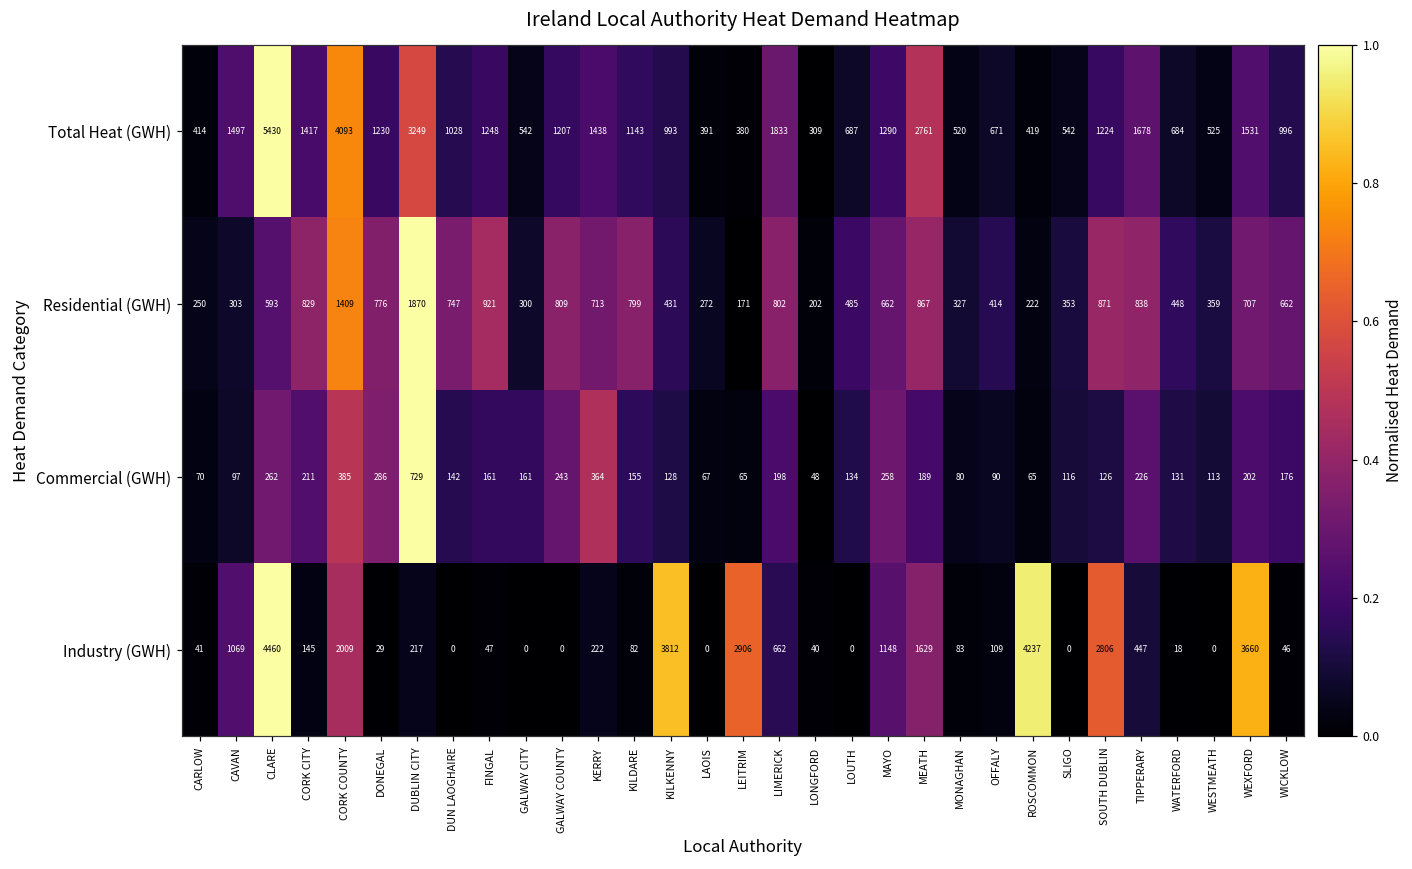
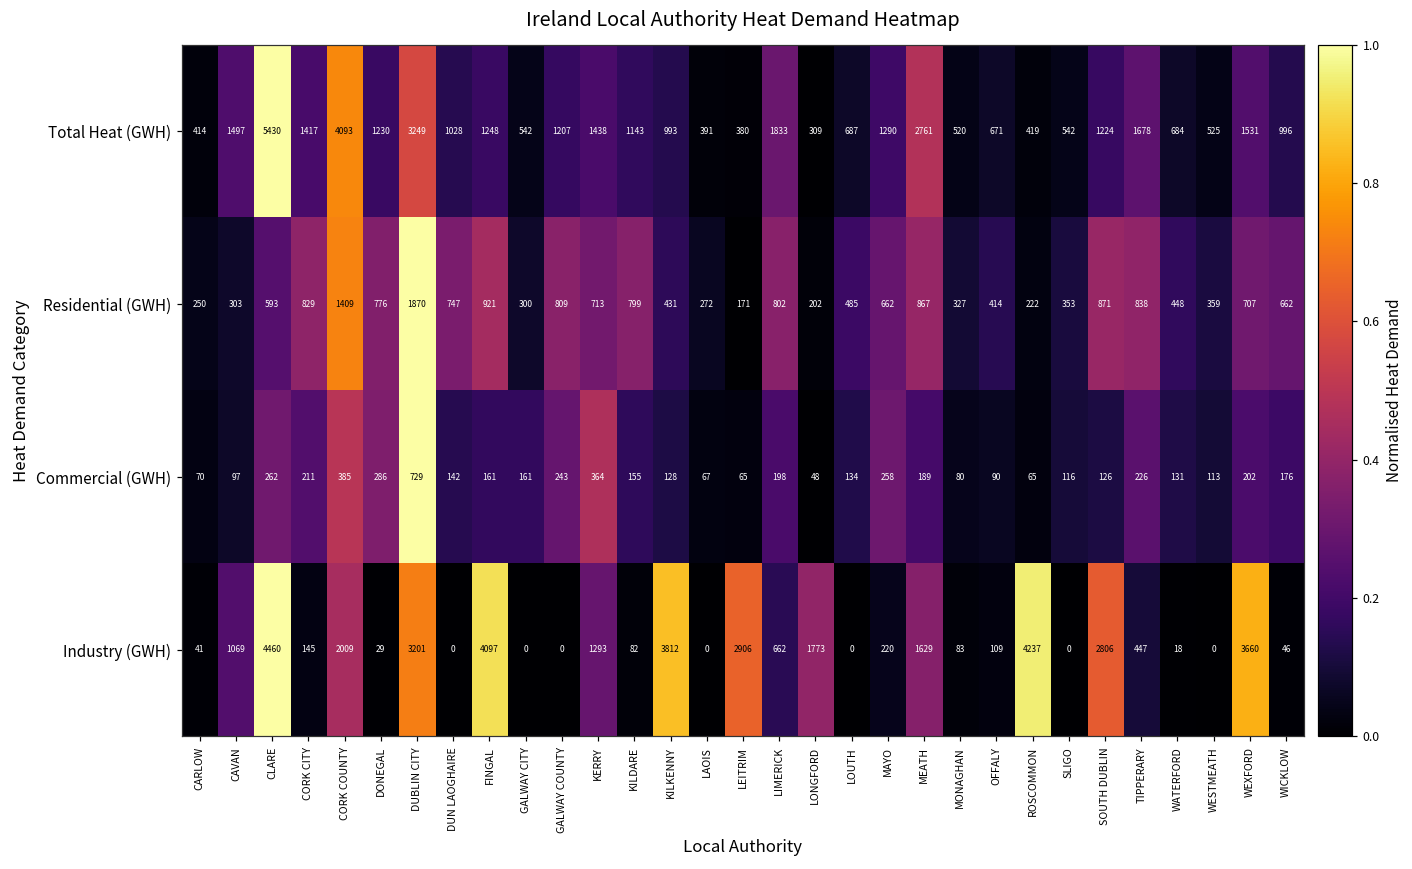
  {
    "Total Heat (GWH)": {
      "CARLOW": 414,
      "CAVAN": 1497,
      "CLARE": 5430,
      "CORK CITY": 1417,
      "CORK COUNTY": 4093,
      "DONEGAL": 1230,
      "DUBLIN CITY": 3249,
      "DUN LAOGHAIRE": 1028,
      "FINGAL": 1248,
      "GALWAY CITY": 542,
      "GALWAY COUNTY": 1207,
      "KERRY": 1438,
      "KILDARE": 1143,
      "KILKENNY": 993,
      "LAOIS": 391,
      "LEITRIM": 380,
      "LIMERICK": 1833,
      "LONGFORD": 309,
      "LOUTH": 687,
      "MAYO": 1290,
      "MEATH": 2761,
      "MONAGHAN": 520,
      "OFFALY": 671,
      "ROSCOMMON": 419,
      "SLIGO": 542,
      "SOUTH DUBLIN": 1224,
      "TIPPERARY": 1678,
      "WATERFORD": 684,
      "WESTMEATH": 525,
      "WEXFORD": 1531,
      "WICKLOW": 996
    },
    "Residential (GWH)": {
      "CARLOW": 250,
      "CAVAN": 303,
      "CLARE": 593,
      "CORK CITY": 829,
      "CORK COUNTY": 1409,
      "DONEGAL": 776,
      "DUBLIN CITY": 1870,
      "DUN LAOGHAIRE": 747,
      "FINGAL": 921,
      "GALWAY CITY": 300,
      "GALWAY COUNTY": 809,
      "KERRY": 713,
      "KILDARE": 799,
      "KILKENNY": 431,
      "LAOIS": 272,
      "LEITRIM": 171,
      "LIMERICK": 802,
      "LONGFORD": 202,
      "LOUTH": 485,
      "MAYO": 662,
      "MEATH": 867,
      "MONAGHAN": 327,
      "OFFALY": 414,
      "ROSCOMMON": 222,
      "SLIGO": 353,
      "SOUTH DUBLIN": 871,
      "TIPPERARY": 838,
      "WATERFORD": 448,
      "WESTMEATH": 359,
      "WEXFORD": 707,
      "WICKLOW": 662
    },
    "Commercial (GWH)": {
      "CARLOW": 70,
      "CAVAN": 97,
      "CLARE": 262,
      "CORK CITY": 211,
      "CORK COUNTY": 385,
      "DONEGAL": 286,
      "DUBLIN CITY": 729,
      "DUN LAOGHAIRE": 142,
      "FINGAL": 161,
      "GALWAY CITY": 161,
      "GALWAY COUNTY": 243,
      "KERRY": 364,
      "KILDARE": 155,
      "KILKENNY": 128,
      "LAOIS": 67,
      "LEITRIM": 65,
      "LIMERICK": 198,
      "LONGFORD": 48,
      "LOUTH": 134,
      "MAYO": 258,
      "MEATH": 189,
      "MONAGHAN": 80,
      "OFFALY": 90,
      "ROSCOMMON": 65,
      "SLIGO": 116,
      "SOUTH DUBLIN": 126,
      "TIPPERARY": 226,
      "WATERFORD": 131,
      "WESTMEATH": 113,
      "WEXFORD": 202,
      "WICKLOW": 176
    },
    "Industry (GWH)": {
      "CARLOW": 41,
      "CAVAN": 1069,
      "CLARE": 4460,
      "CORK CITY": 145,
      "CORK COUNTY": 2009,
      "DONEGAL": 29,
-     "DUBLIN CITY": 217,
+     "DUBLIN CITY": 3201,
      "DUN LAOGHAIRE": 0,
-     "FINGAL": 47,
+     "FINGAL": 4097,
      "GALWAY CITY": 0,
      "GALWAY COUNTY": 0,
-     "KERRY": 222,
+     "KERRY": 1293,
      "KILDARE": 82,
      "KILKENNY": 3812,
      "LAOIS": 0,
      "LEITRIM": 2906,
      "LIMERICK": 662,
-     "LONGFORD": 40,
+     "LONGFORD": 1773,
      "LOUTH": 0,
-     "MAYO": 1148,
+     "MAYO": 220,
      "MEATH": 1629,
      "MONAGHAN": 83,
      "OFFALY": 109,
      "ROSCOMMON": 4237,
      "SLIGO": 0,
      "SOUTH DUBLIN": 2806,
      "TIPPERARY": 447,
      "WATERFORD": 18,
      "WESTMEATH": 0,
      "WEXFORD": 3660,
      "WICKLOW": 46
    }
  }
